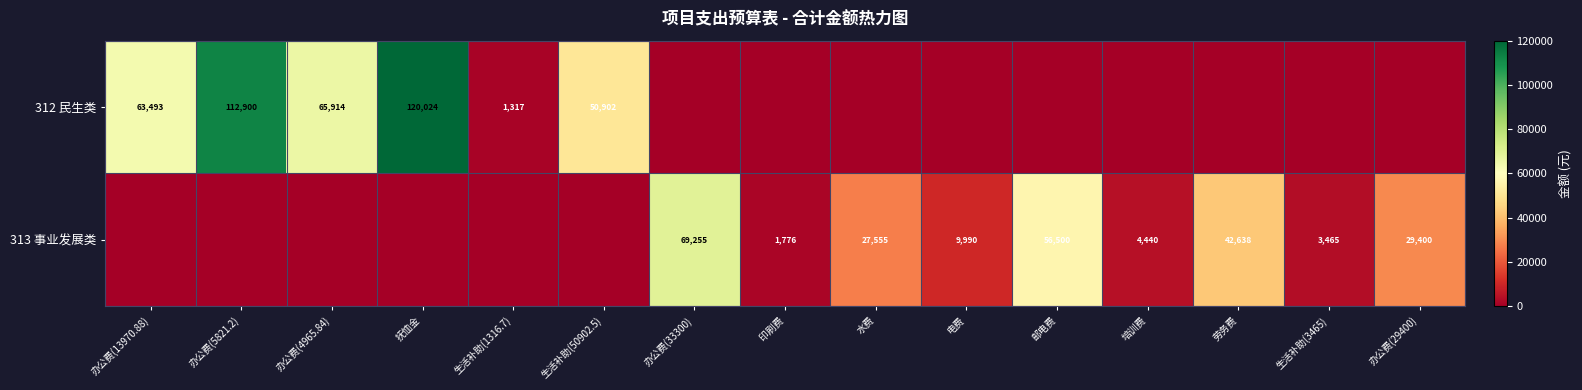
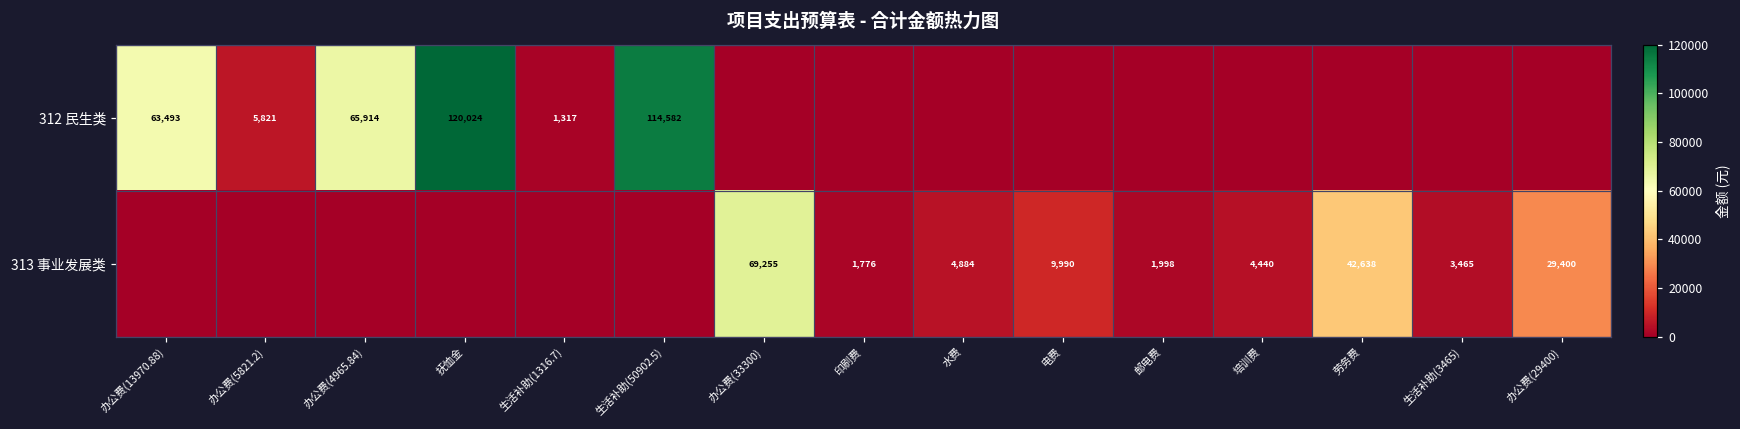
  {
    "312 民生类": {
      "办公费(13970.88)": "63,493",
-     "办公费(5821.2)": "112,900",
+     "办公费(5821.2)": "5,821",
      "办公费(4965.84)": "65,914",
      "抚恤金": "120,024",
      "生活补助(1316.7)": "1,317",
-     "生活补助(50902.5)": "50,902"
+     "生活补助(50902.5)": "114,582"
    },
    "313 事业发展类": {
      "办公费(33300)": "69,255",
      "印刷费": "1,776",
-     "水费": "27,555",
+     "水费": "4,884",
      "电费": "9,990",
-     "邮电费": "56,500",
+     "邮电费": "1,998",
      "培训费": "4,440",
      "劳务费": "42,638",
      "生活补助(3465)": "3,465",
      "办公费(29400)": "29,400"
    }
  }
